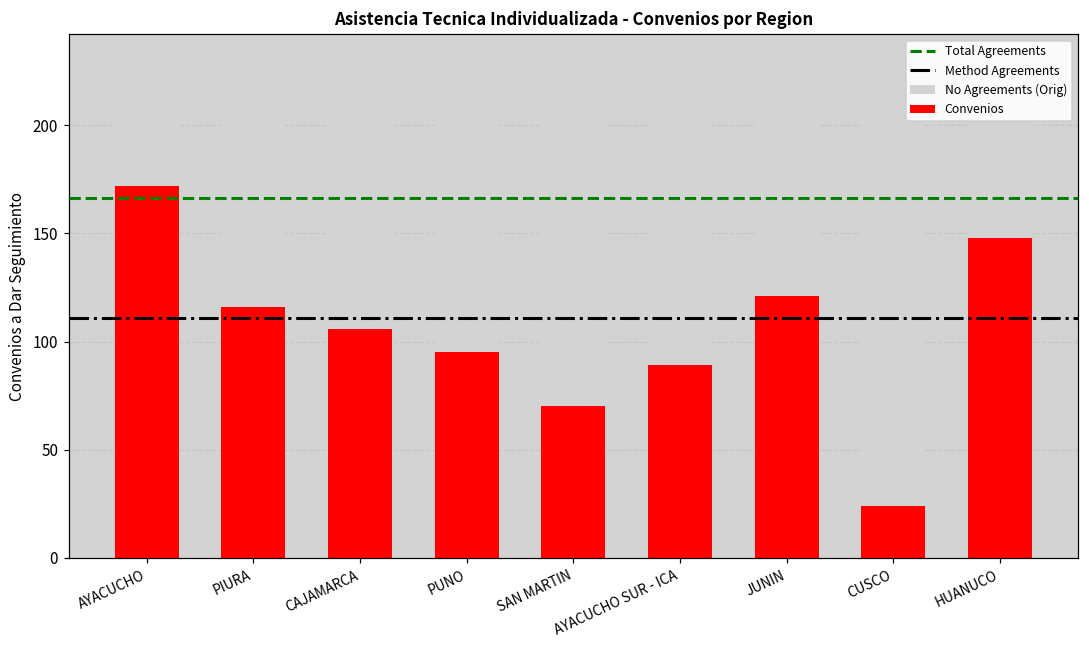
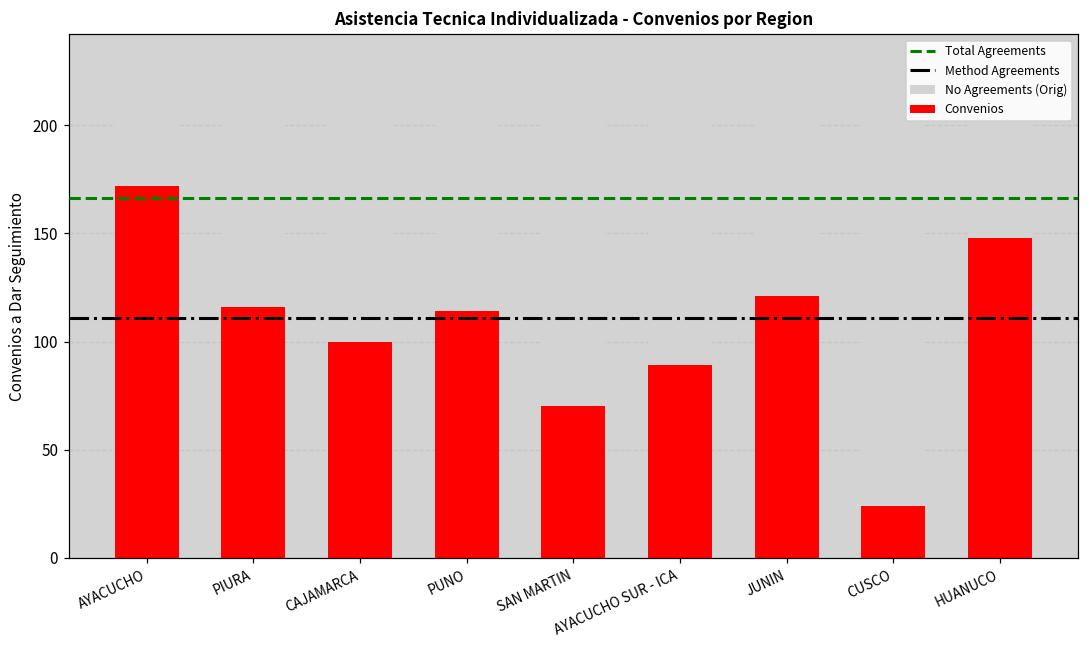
  {
    "No Agreements (Orig)": {
      "AYACUCHO": 222,
      "PIURA": 222,
      "CAJAMARCA": 222,
      "PUNO": 222,
      "SAN MARTIN": 222,
      "AYACUCHO SUR - ICA": 222,
      "JUNIN": 222,
      "CUSCO": 222
    },
    "Convenios": {
-     "CAJAMARCA": 106,
-     "PUNO": 95
+     "CAJAMARCA": 100,
+     "PUNO": 114
    }
  }
